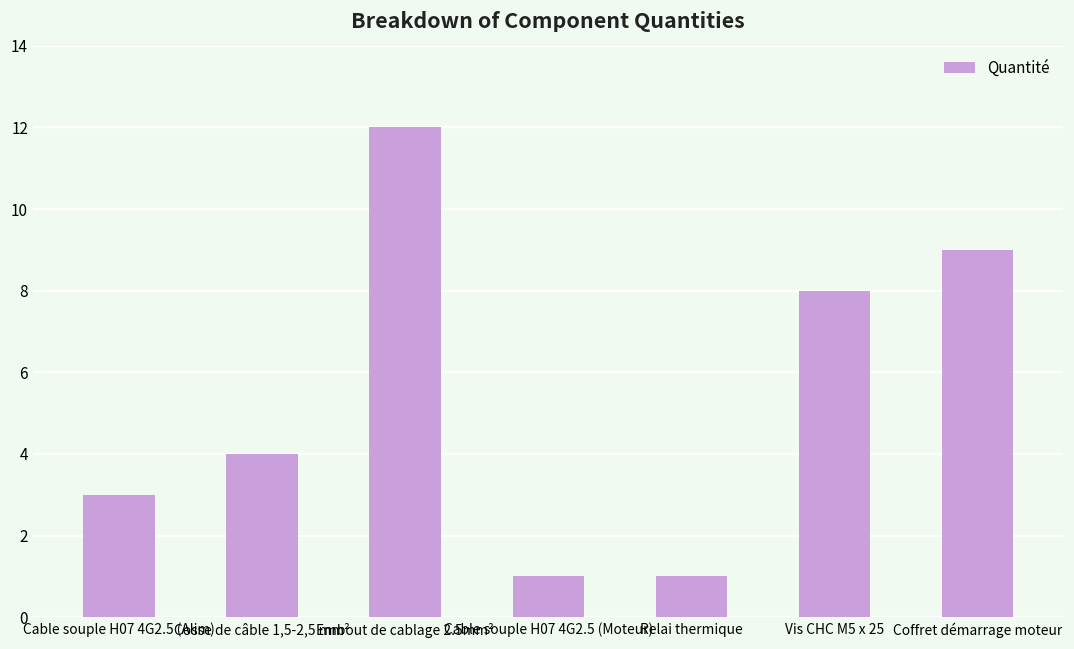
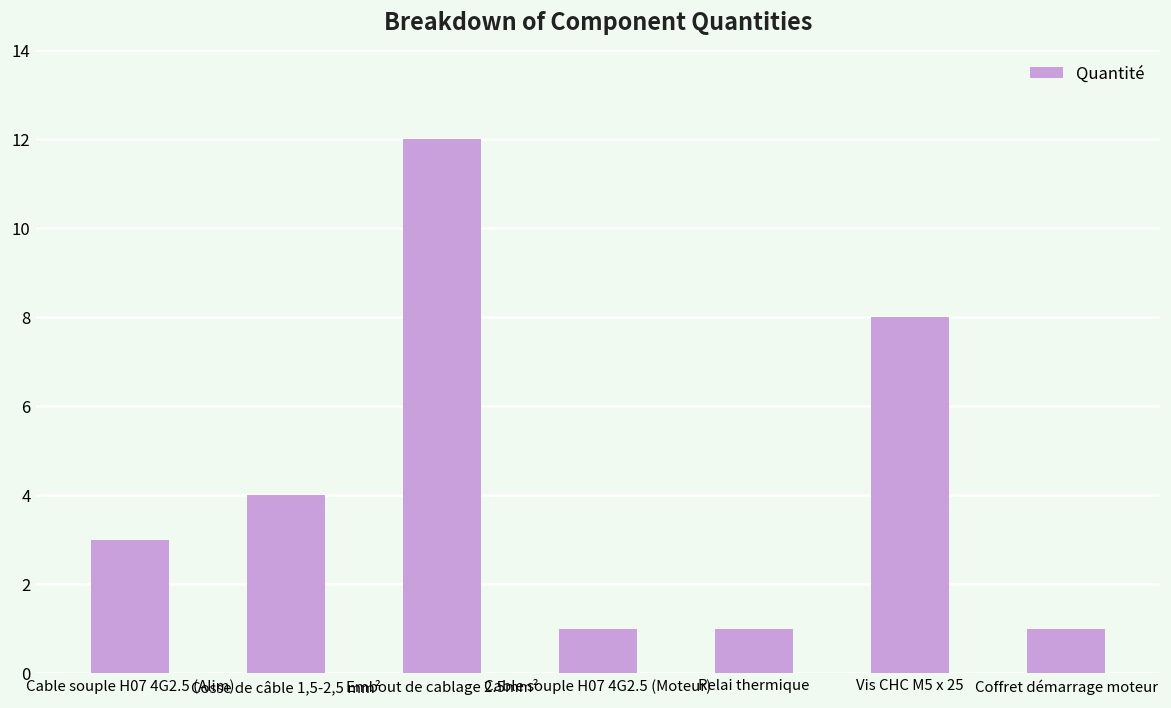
  {
    "Relai thermique": 1,
    "Vis CHC M5 x 25": 8,
-   "Coffret démarrage moteur": 9
+   "Coffret démarrage moteur": 1
  }
